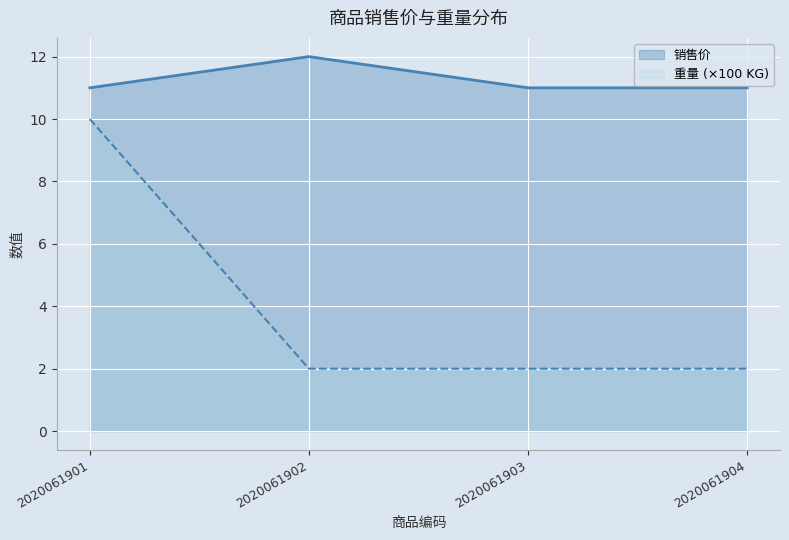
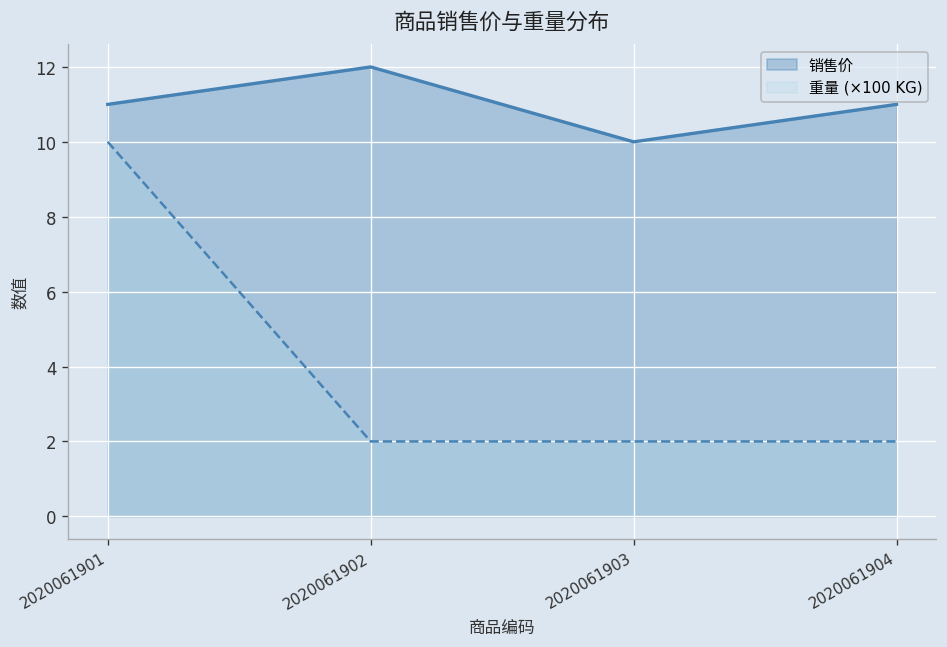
  {
    "销售价": {
      "2020061901": 11,
      "2020061902": 12,
-     "2020061903": 11,
+     "2020061903": 10,
      "2020061904": 11
    },
    "重量 (×100 KG)": {
      "2020061901": 10,
      "2020061902": 2,
      "2020061903": 2,
      "2020061904": 2
    }
  }
